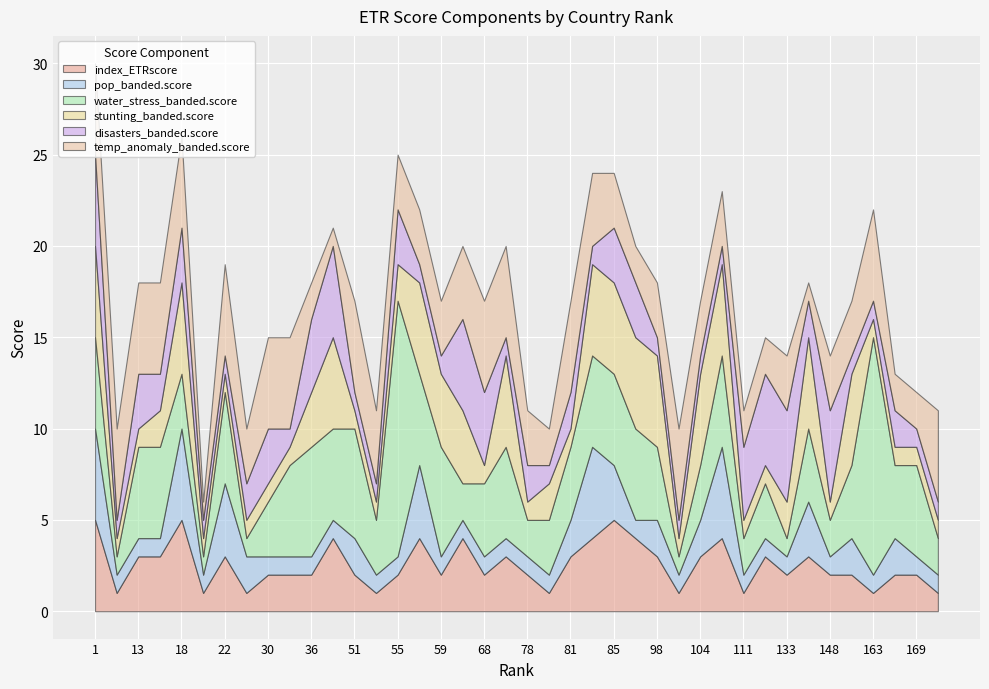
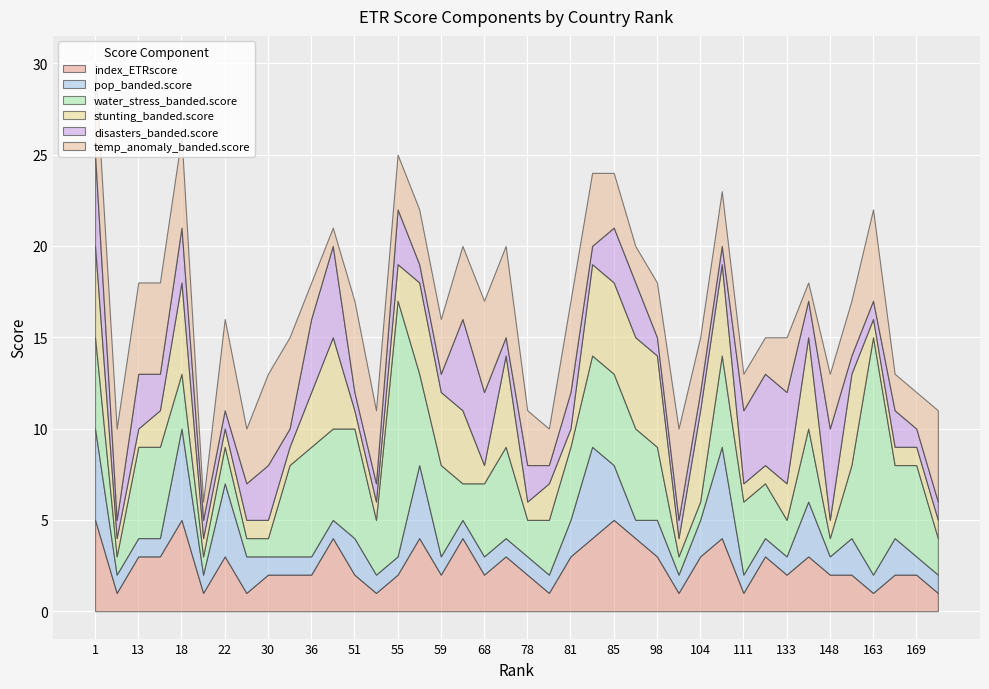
  {
    "water_stress_banded.score": {
      "1": 5,
      "13": 5,
      "18": 3,
-     "22": 5,
-     "30": 3,
+     "22": 2,
+     "30": 1,
      "36": 6,
      "51": 6,
      "55": 14,
-     "59": 6,
+     "59": 5,
      "68": 4,
      "78": 2,
      "81": 4,
      "85": 5,
      "98": 4,
-     "104": 3,
-     "111": 2,
-     "133": 1,
-     "148": 2,
+     "104": 1,
+     "111": 4,
+     "133": 2,
+     "148": 1,
      "163": 13,
      "169": 5
    }
  }
